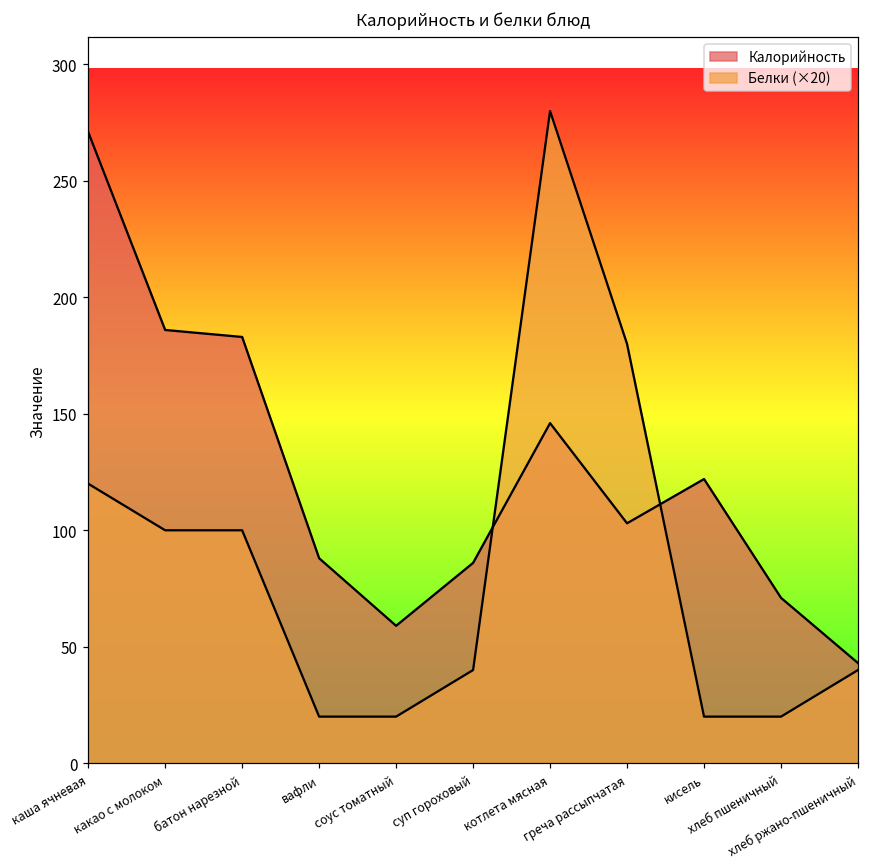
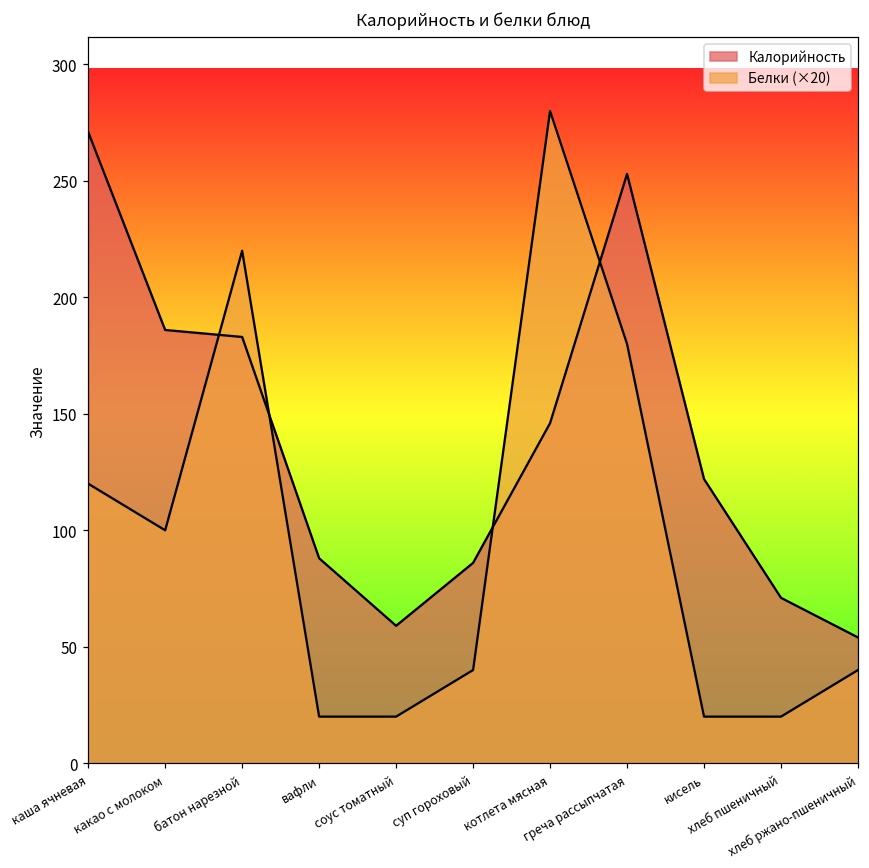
  {
    "Калорийность": {
      "каша ячневая": 271,
      "какао с молоком": 186,
      "батон нарезной": 183,
      "вафли": 88,
      "соус томатный": 59,
      "суп гороховый": 86,
      "котлета мясная": 146,
-     "греча рассыпчатая": 103,
+     "греча рассыпчатая": 253,
      "кисель": 122,
      "хлеб пшеничный": 71,
-     "хлеб ржано-пшеничный": 43
+     "хлеб ржано-пшеничный": 54
    },
    "Белки (×20)": {
      "каша ячневая": 120,
      "какао с молоком": 100,
-     "батон нарезной": 100,
+     "батон нарезной": 220,
      "вафли": 20,
      "соус томатный": 20,
      "суп гороховый": 40,
      "котлета мясная": 280,
      "греча рассыпчатая": 180,
      "кисель": 20,
      "хлеб пшеничный": 20,
      "хлеб ржано-пшеничный": 40
    }
  }
